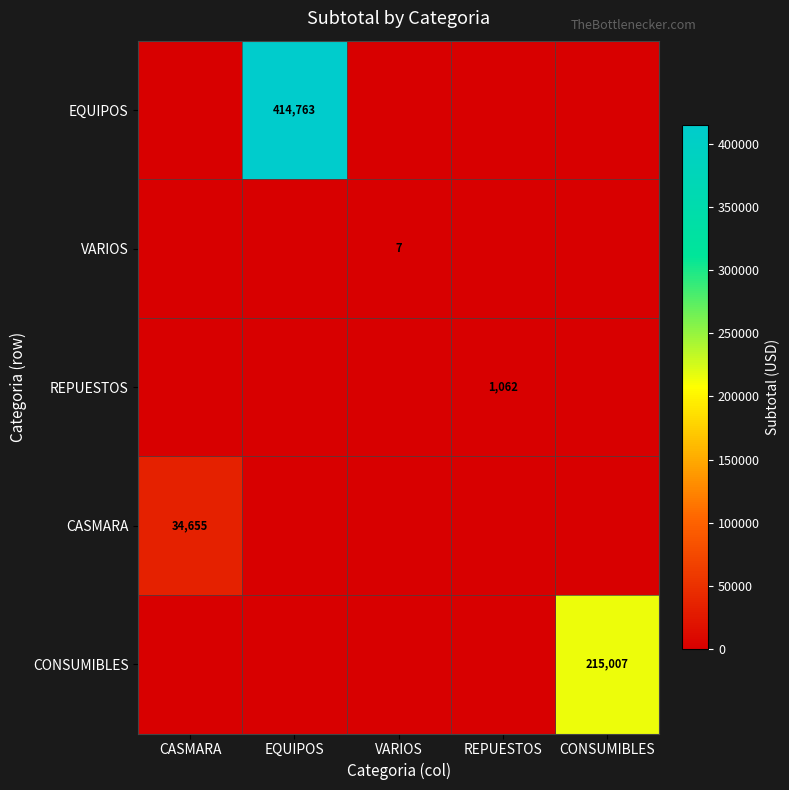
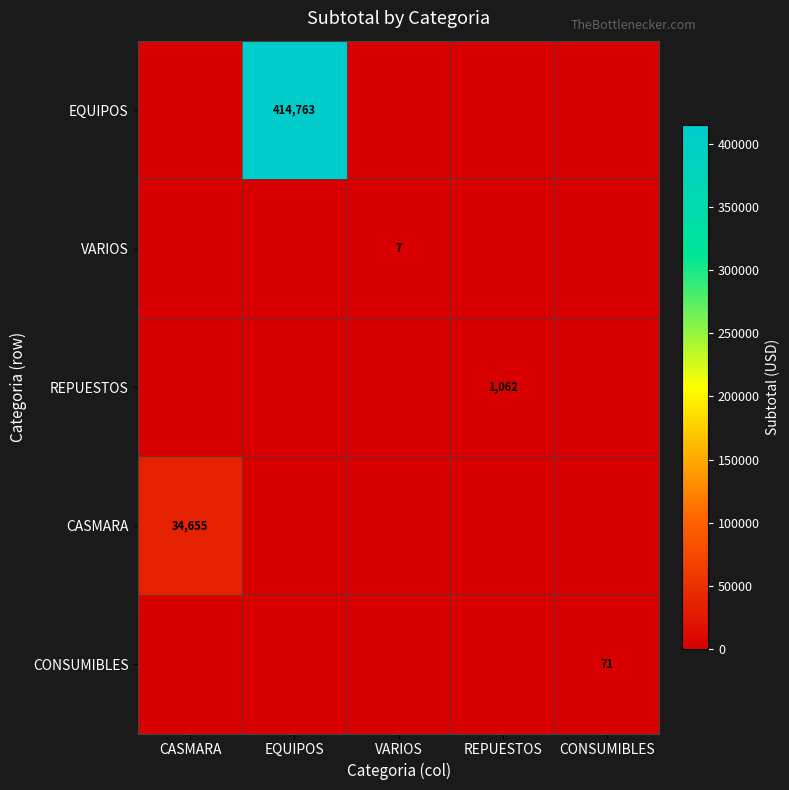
  {
    "EQUIPOS": {
      "EQUIPOS": "414,763"
    },
    "VARIOS": {
      "VARIOS": "7"
    },
    "REPUESTOS": {
      "REPUESTOS": "1,062"
    },
    "CASMARA": {
      "CASMARA": "34,655"
    },
    "CONSUMIBLES": {
-     "CONSUMIBLES": "215,007"
+     "CONSUMIBLES": "71"
    }
  }
